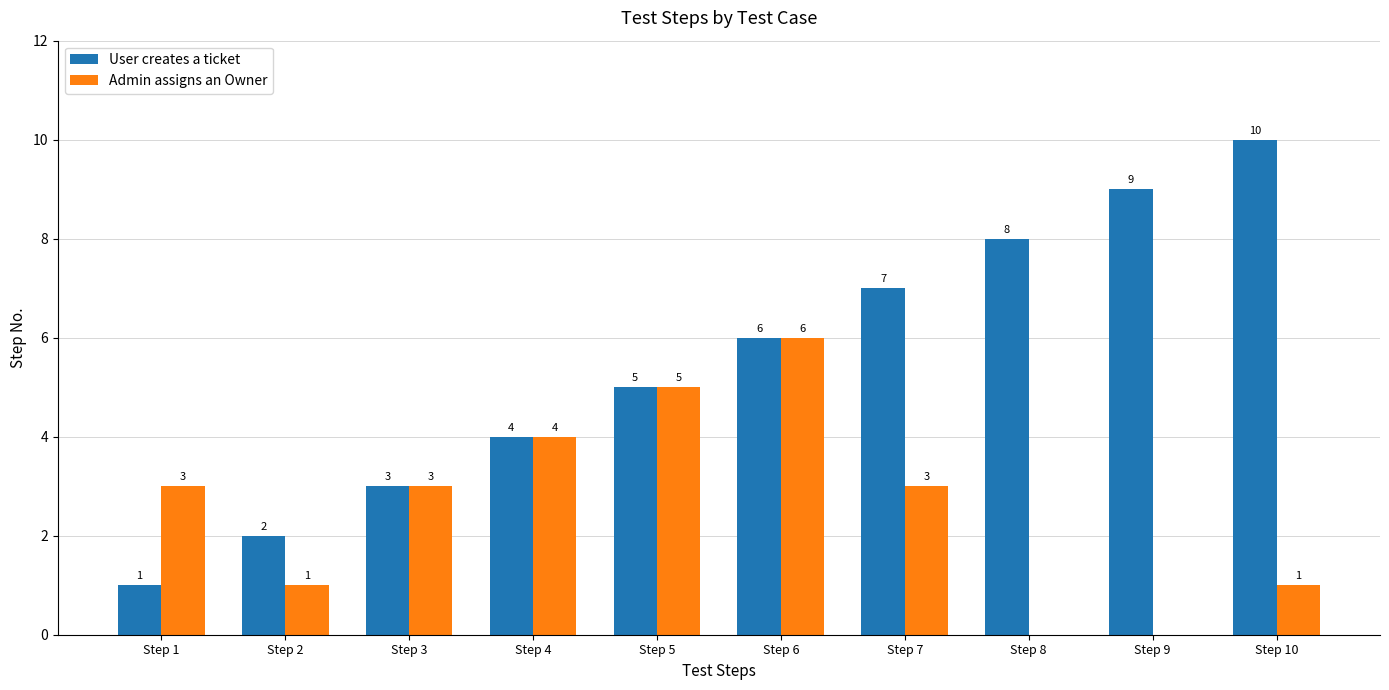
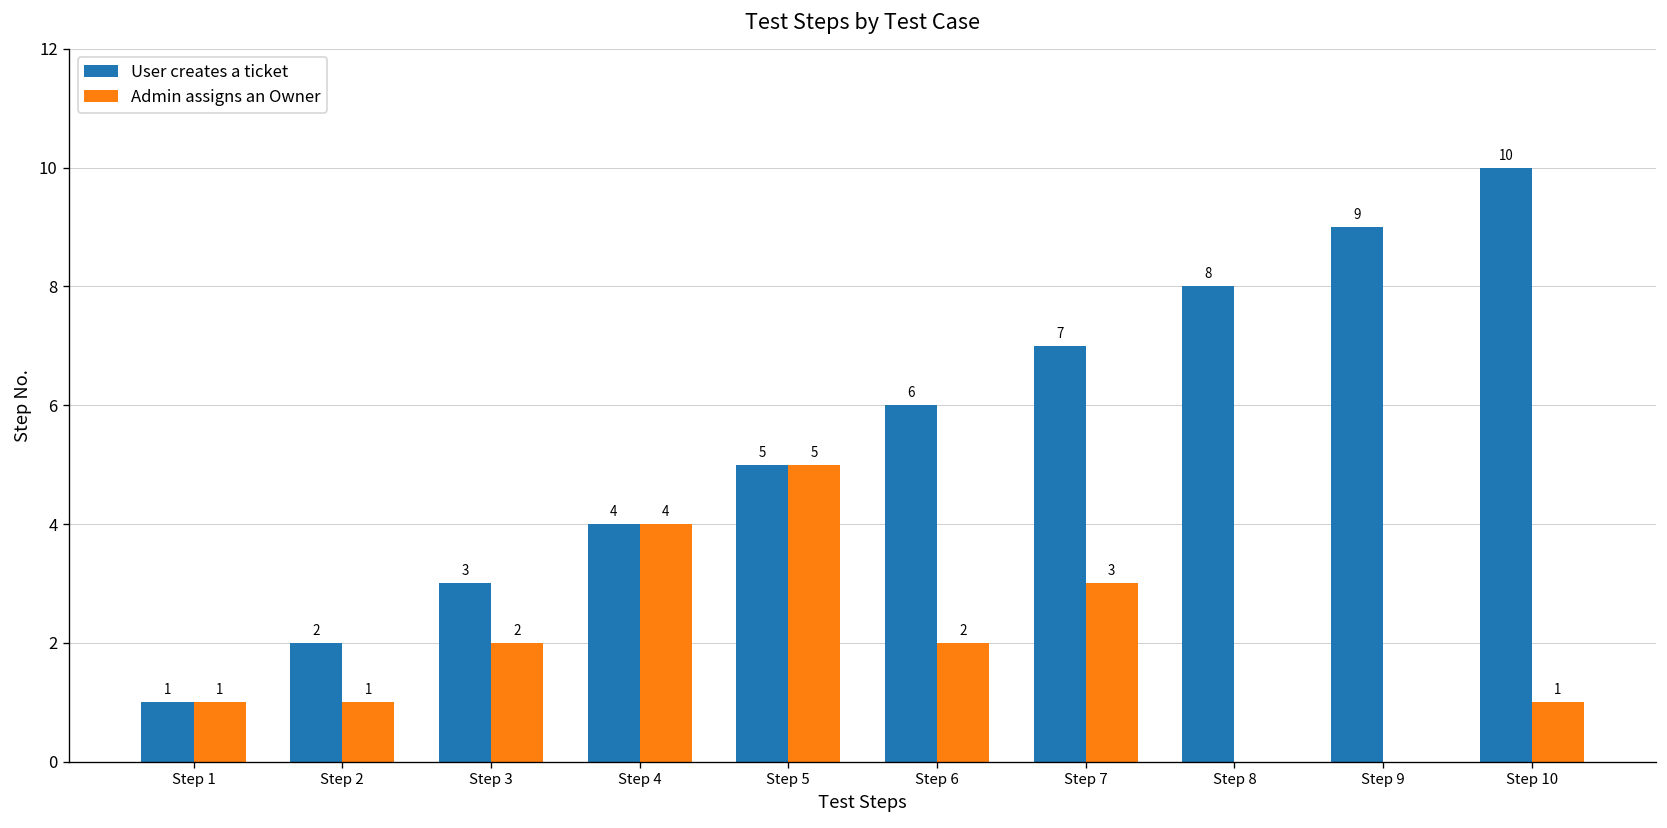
  {
    "User creates a ticket": {
      "Step 1": 1,
      "Step 2": 2,
      "Step 3": 3,
      "Step 4": 4,
      "Step 5": 5,
      "Step 6": 6,
      "Step 7": 7,
      "Step 8": 8,
      "Step 9": 9,
      "Step 10": 10
    },
    "Admin assigns an Owner": {
-     "Step 1": 3,
+     "Step 1": 1,
      "Step 2": 1,
-     "Step 3": 3,
+     "Step 3": 2,
      "Step 4": 4,
      "Step 5": 5,
-     "Step 6": 6,
+     "Step 6": 2,
      "Step 7": 3,
      "Step 10": 1
    }
  }
